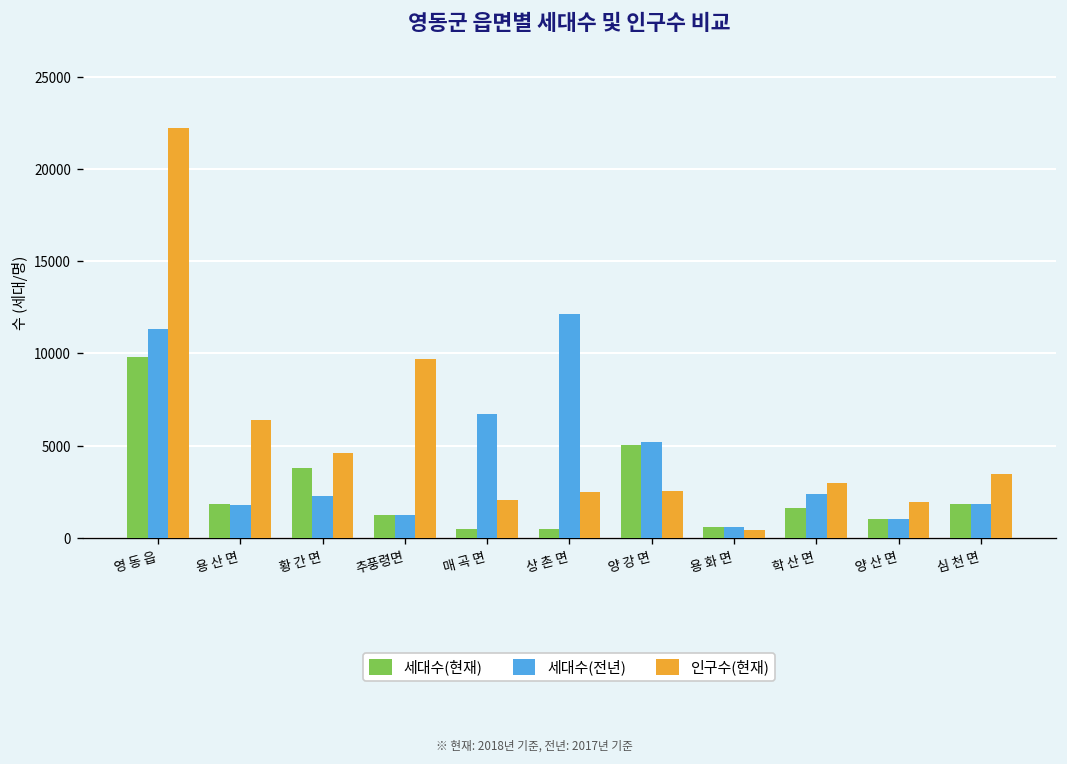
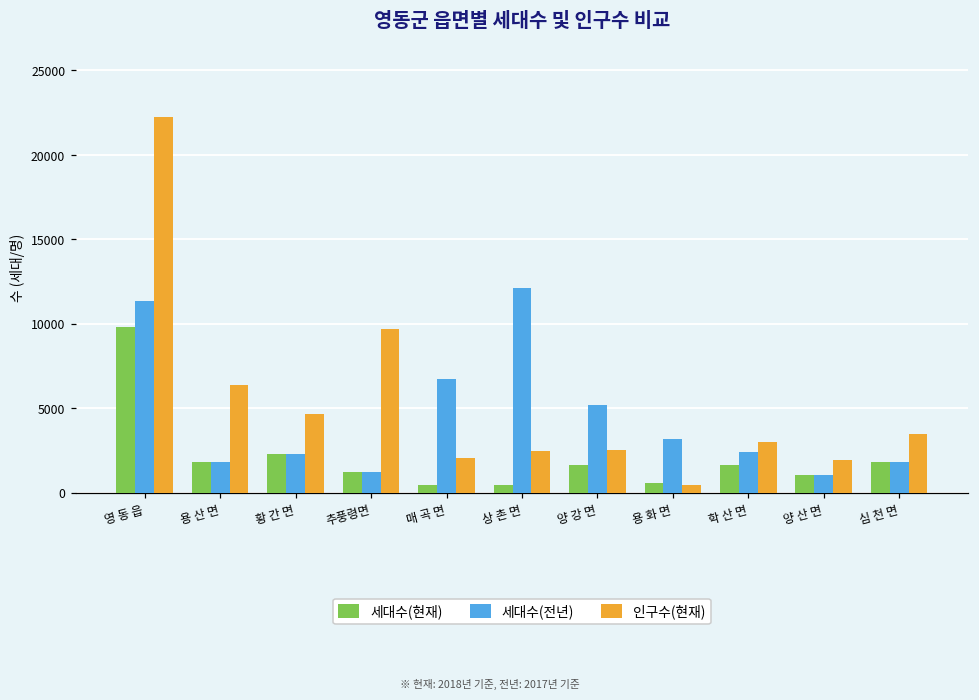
  {
    "세대수(현재)": {
      "영 동 읍": 9800,
      "용 산 면": 1800,
-     "황 간 면": 3800,
+     "황 간 면": 2300,
      "추풍령면": 1200,
      "매 곡 면": 500,
      "상 촌 면": 500,
-     "양 강 면": 5000,
+     "양 강 면": 1600,
      "용 화 면": 600,
      "학 산 면": 1600,
      "양 산 면": 1000,
      "심 천 면": 1800
    },
    "세대수(전년)": {
      "영 동 읍": 11300,
      "용 산 면": 1800,
      "황 간 면": 2300,
      "추풍령면": 1200,
      "매 곡 면": 6700,
      "상 촌 면": 12100,
      "양 강 면": 5200,
-     "용 화 면": 600,
+     "용 화 면": 3200,
      "학 산 면": 2400,
      "양 산 면": 1000,
      "심 천 면": 1800
    },
    "인구수(현재)": {
      "영 동 읍": 22200,
      "용 산 면": 6400,
      "황 간 면": 4600,
      "추풍령면": 9700,
      "매 곡 면": 2000,
      "상 촌 면": 2500,
      "양 강 면": 2500,
      "용 화 면": 400,
      "학 산 면": 3000,
      "양 산 면": 2000,
      "심 천 면": 3500
    }
  }
